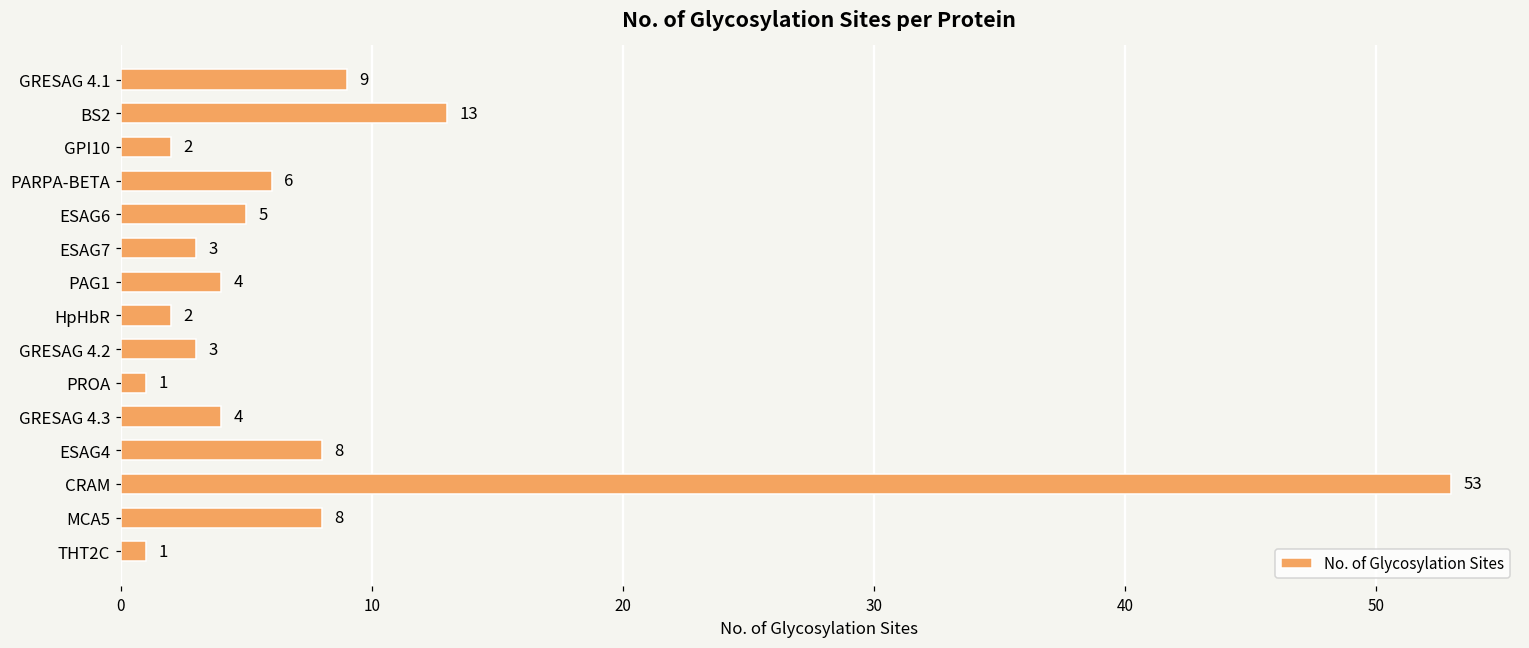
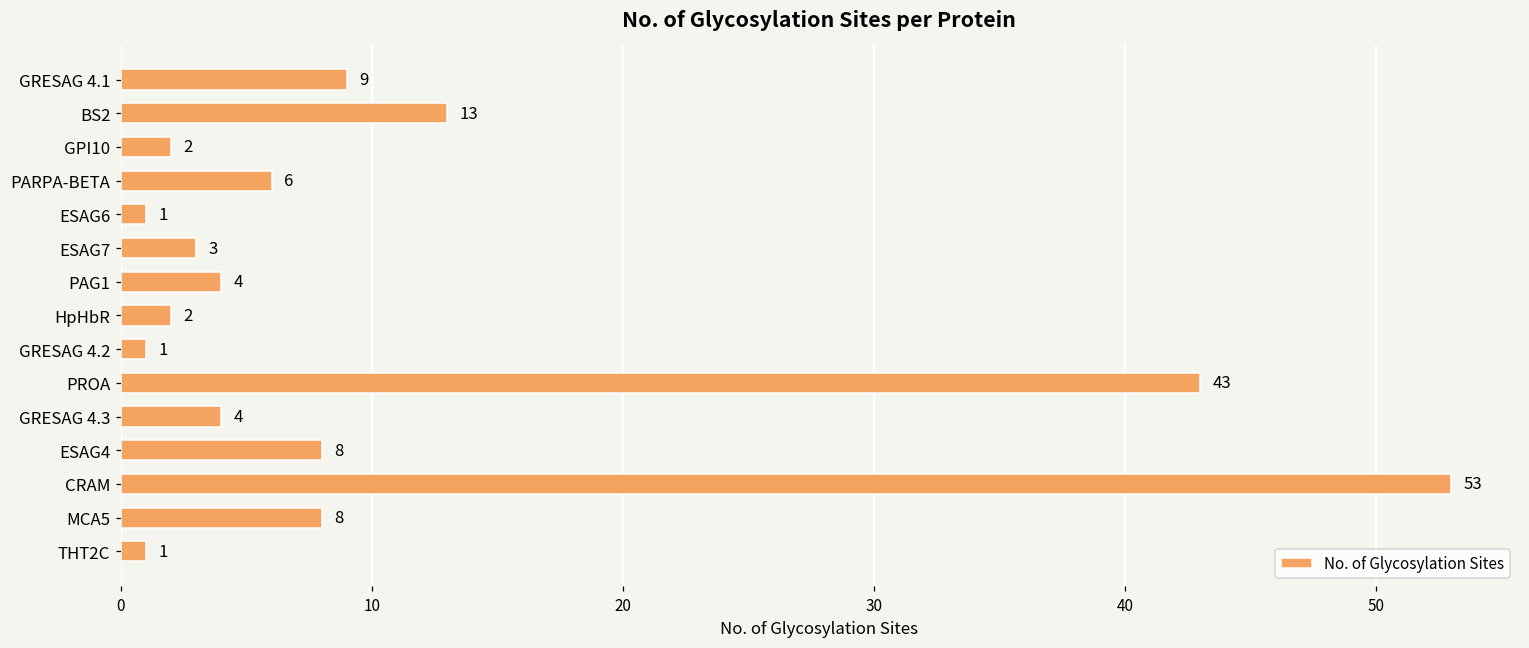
  {
    "GRESAG 4.1": 9,
    "BS2": 13,
    "GPI10": 2,
    "PARPA-BETA": 6,
-   "ESAG6": 5,
+   "ESAG6": 1,
    "ESAG7": 3,
    "PAG1": 4,
    "HpHbR": 2,
-   "GRESAG 4.2": 3,
-   "PROA": 1,
+   "GRESAG 4.2": 1,
+   "PROA": 43,
    "GRESAG 4.3": 4,
    "ESAG4": 8,
    "CRAM": 53,
    "MCA5": 8,
    "THT2C": 1
  }
